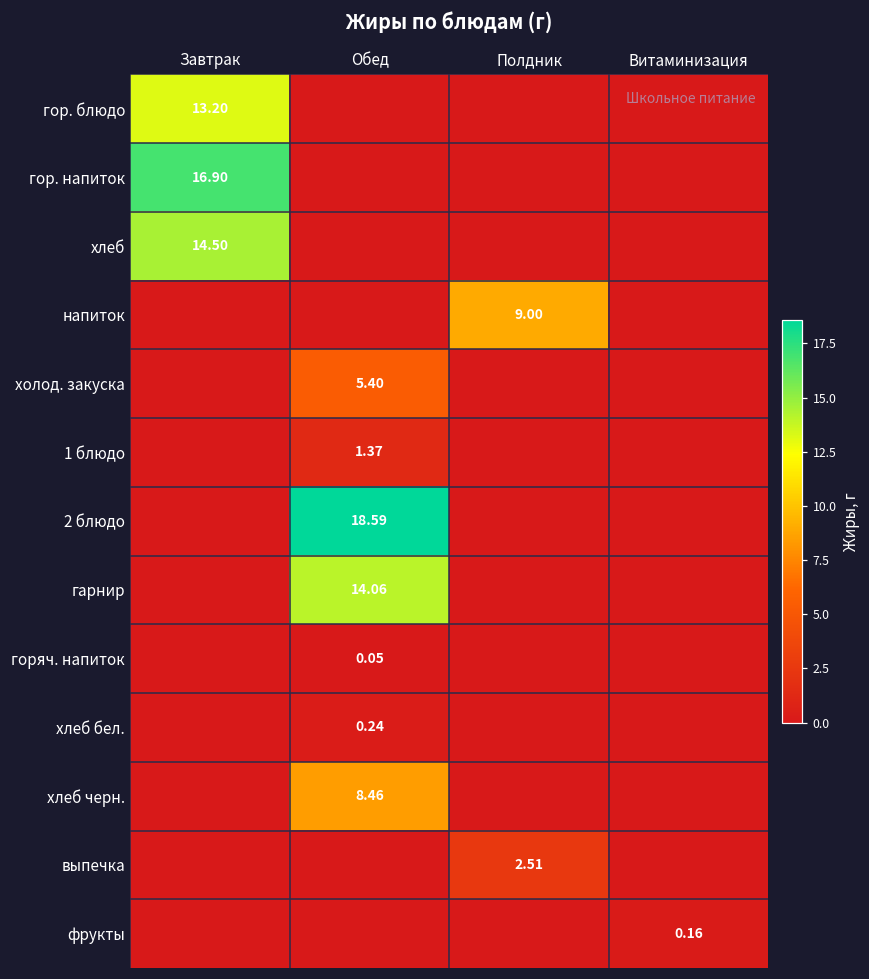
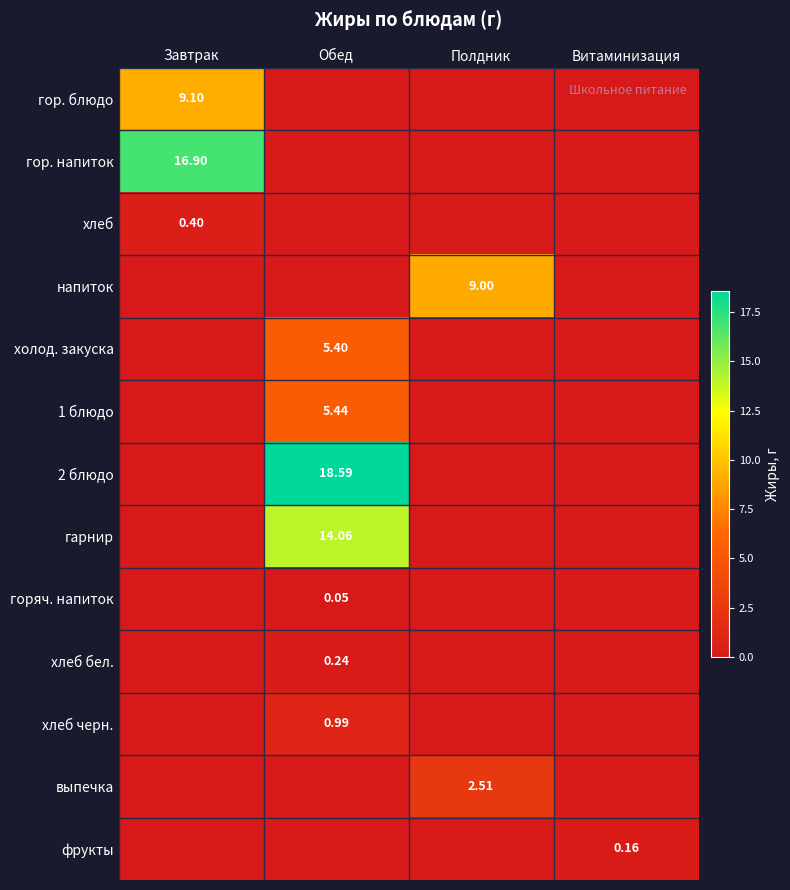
  {
    "гор. блюдо": {
-     "Завтрак": 13.20
+     "Завтрак": 9.10
    },
    "гор. напиток": {
      "Завтрак": 16.90
    },
    "хлеб": {
-     "Завтрак": 14.50
+     "Завтрак": 0.40
    },
    "напиток": {
      "Полдник": 9.00
    },
    "холод. закуска": {
      "Обед": 5.40
    },
    "1 блюдо": {
-     "Обед": 1.37
+     "Обед": 5.44
    },
    "2 блюдо": {
      "Обед": 18.59
    },
    "гарнир": {
      "Обед": 14.06
    },
    "горяч. напиток": {
      "Обед": 0.05
    },
    "хлеб бел.": {
      "Обед": 0.24
    },
    "хлеб черн.": {
-     "Обед": 8.46
+     "Обед": 0.99
    },
    "выпечка": {
      "Полдник": 2.51
    },
    "фрукты": {
      "Витаминизация": 0.16
    }
  }
